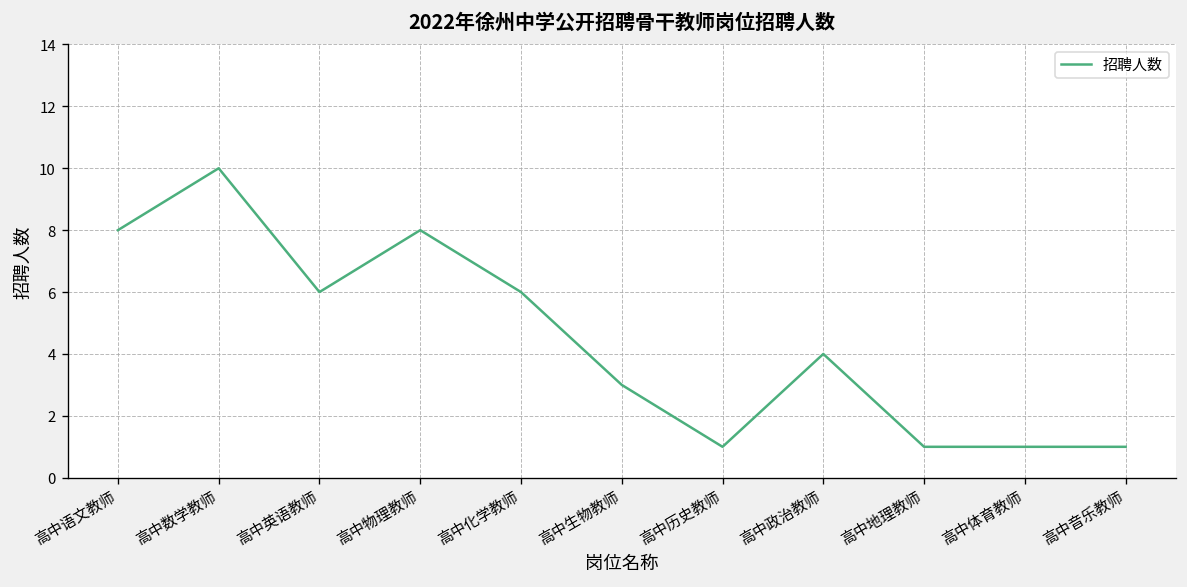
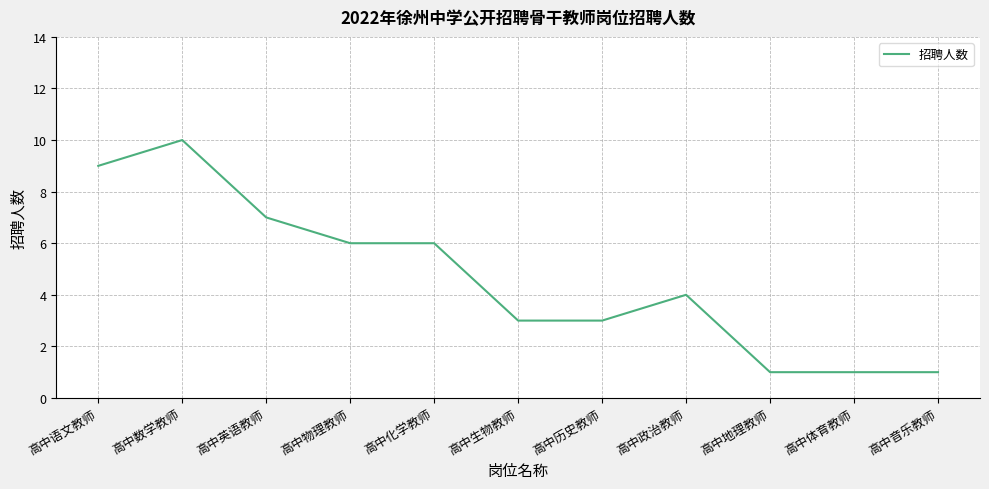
  {
-   "高中语文教师": 8,
+   "高中语文教师": 9,
    "高中数学教师": 10,
-   "高中英语教师": 6,
-   "高中物理教师": 8,
+   "高中英语教师": 7,
+   "高中物理教师": 6,
    "高中化学教师": 6,
    "高中生物教师": 3,
-   "高中历史教师": 1,
+   "高中历史教师": 3,
    "高中政治教师": 4,
    "高中地理教师": 1,
    "高中体育教师": 1,
    "高中音乐教师": 1
  }
